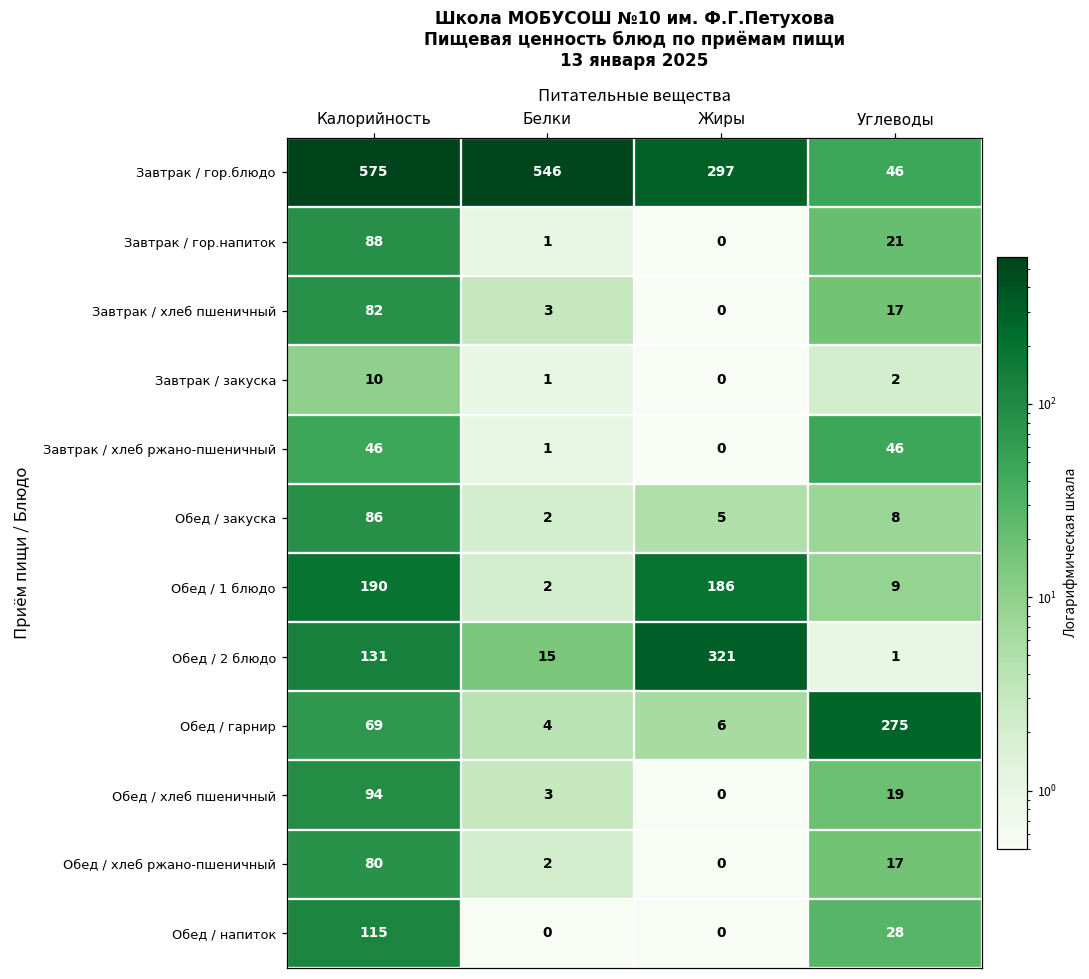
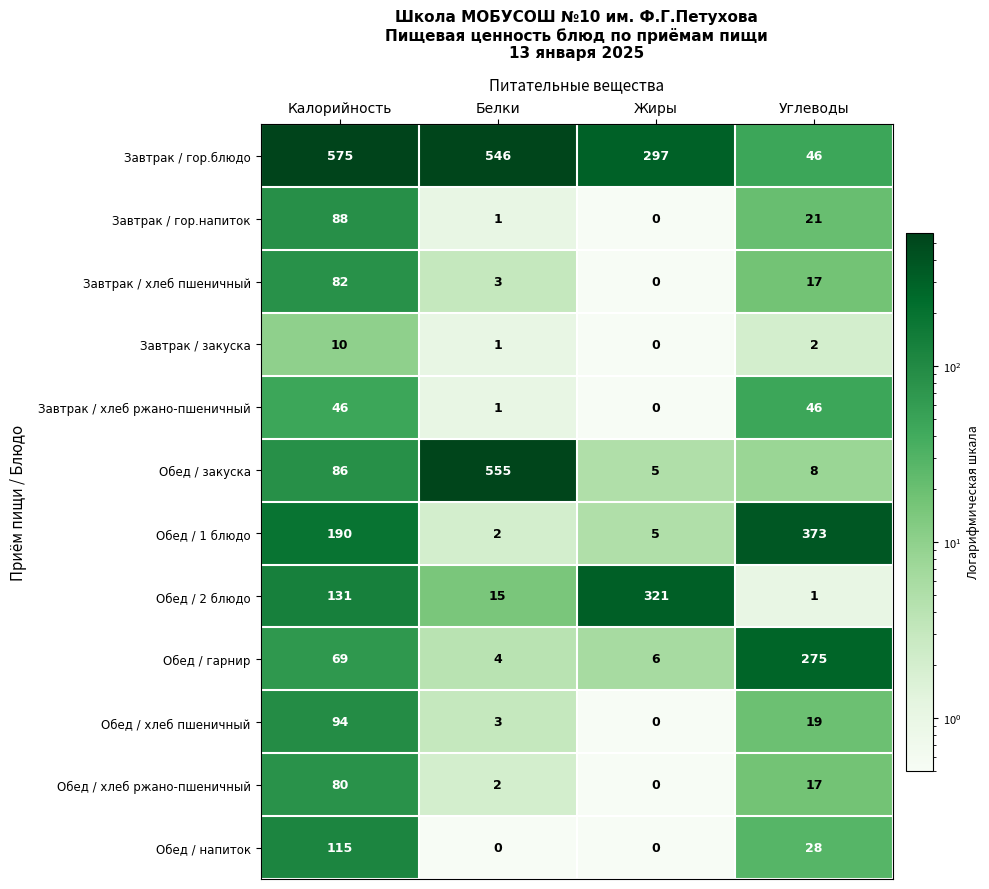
  {
    "Завтрак / гор.блюдо": {
      "Калорийность": 575,
      "Белки": 546,
      "Жиры": 297,
      "Углеводы": 46
    },
    "Завтрак / гор.напиток": {
      "Калорийность": 88,
      "Белки": 1,
      "Жиры": 0,
      "Углеводы": 21
    },
    "Завтрак / хлеб пшеничный": {
      "Калорийность": 82,
      "Белки": 3,
      "Жиры": 0,
      "Углеводы": 17
    },
    "Завтрак / закуска": {
      "Калорийность": 10,
      "Белки": 1,
      "Жиры": 0,
      "Углеводы": 2
    },
    "Завтрак / хлеб ржано-пшеничный": {
      "Калорийность": 46,
      "Белки": 1,
      "Жиры": 0,
      "Углеводы": 46
    },
    "Обед / закуска": {
      "Калорийность": 86,
-     "Белки": 2,
+     "Белки": 555,
      "Жиры": 5,
      "Углеводы": 8
    },
    "Обед / 1 блюдо": {
      "Калорийность": 190,
      "Белки": 2,
-     "Жиры": 186,
-     "Углеводы": 9
+     "Жиры": 5,
+     "Углеводы": 373
    },
    "Обед / 2 блюдо": {
      "Калорийность": 131,
      "Белки": 15,
      "Жиры": 321,
      "Углеводы": 1
    },
    "Обед / гарнир": {
      "Калорийность": 69,
      "Белки": 4,
      "Жиры": 6,
      "Углеводы": 275
    },
    "Обед / хлеб пшеничный": {
      "Калорийность": 94,
      "Белки": 3,
      "Жиры": 0,
      "Углеводы": 19
    },
    "Обед / хлеб ржано-пшеничный": {
      "Калорийность": 80,
      "Белки": 2,
      "Жиры": 0,
      "Углеводы": 17
    },
    "Обед / напиток": {
      "Калорийность": 115,
      "Белки": 0,
      "Жиры": 0,
      "Углеводы": 28
    }
  }
